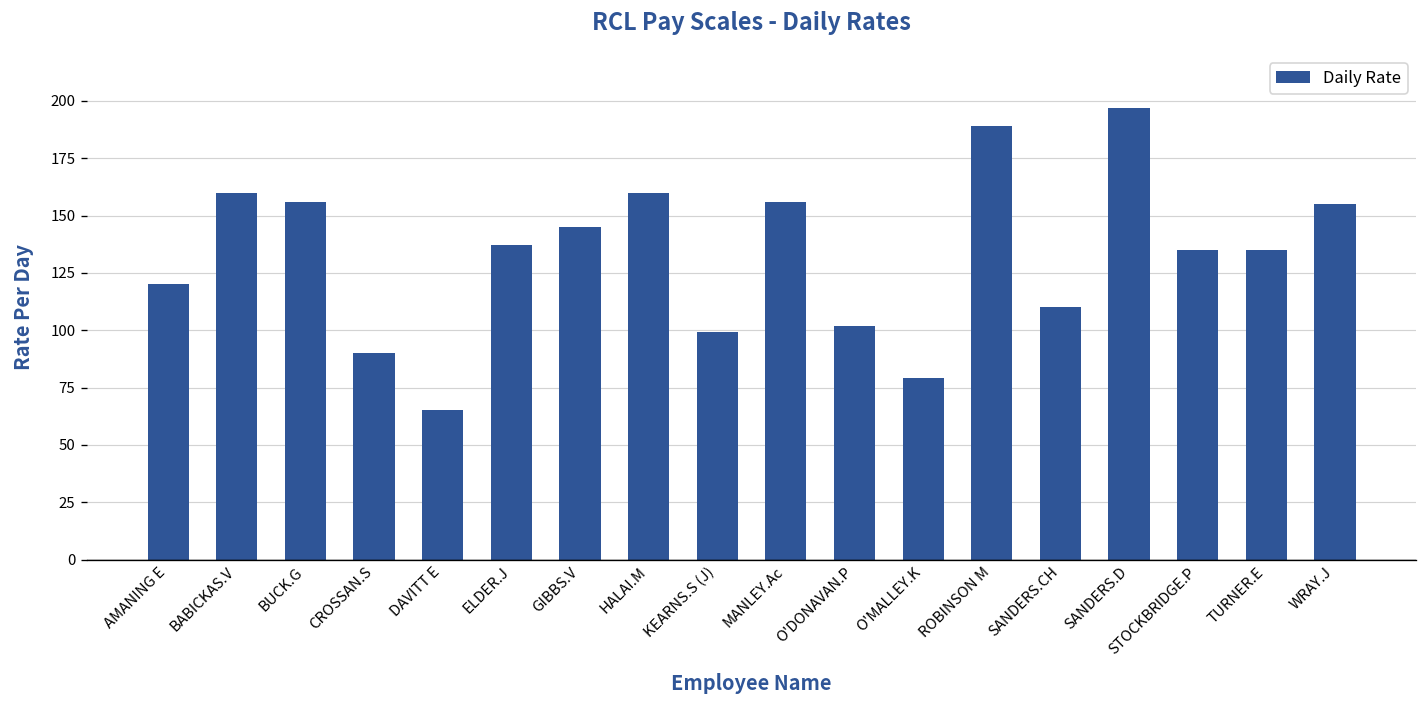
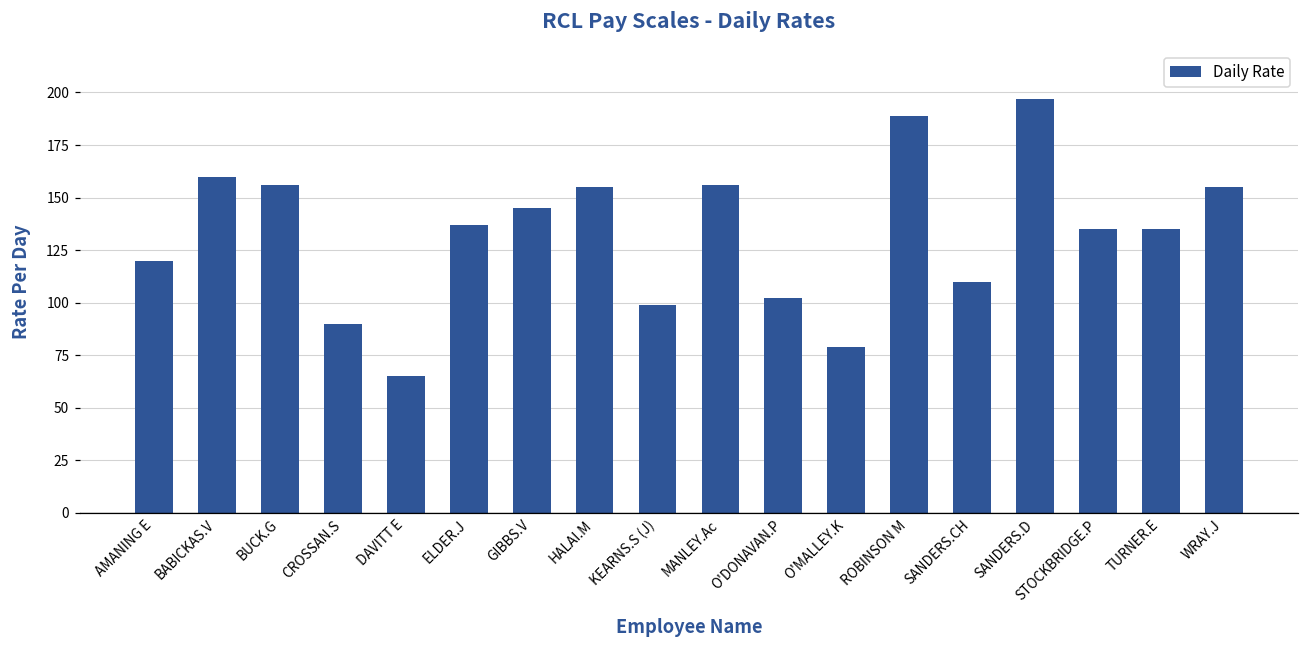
  {
    "AMANING E": 120,
    "BABICKAS.V": 160,
    "BUCK.G": 156,
    "CROSSAN.S": 90,
    "DAVITT E": 65,
    "ELDER.J": 137,
    "GIBBS.V": 145,
-   "HALAI.M": 160,
+   "HALAI.M": 155,
    "KEARNS.S (J)": 99,
    "MANLEY.Ac": 156,
    "O'DONAVAN.P": 102,
    "O'MALLEY.K": 79,
    "ROBINSON M": 189,
    "SANDERS.CH": 110,
    "SANDERS.D": 197,
    "STOCKBRIDGE.P": 135,
    "TURNER.E": 135,
    "WRAY.J": 155
  }
